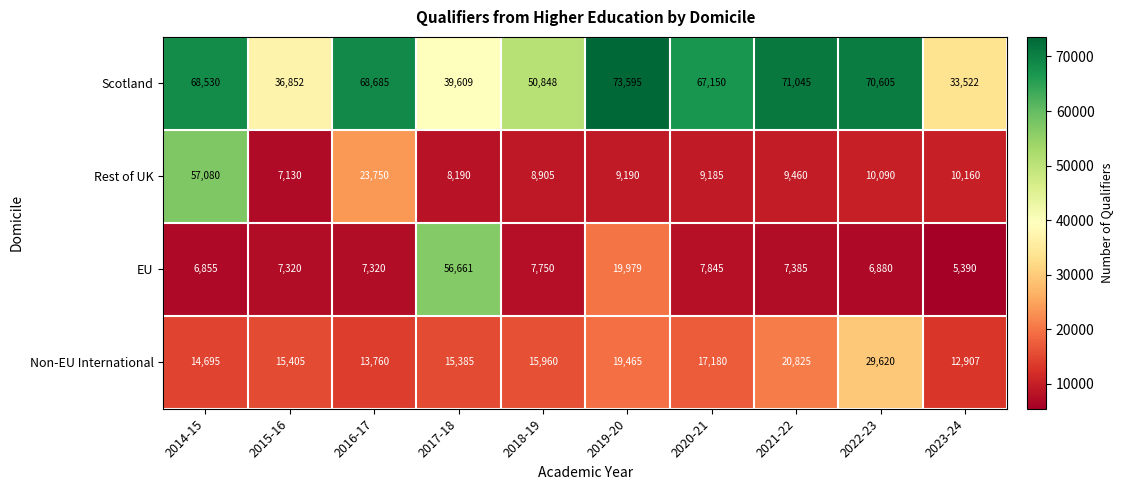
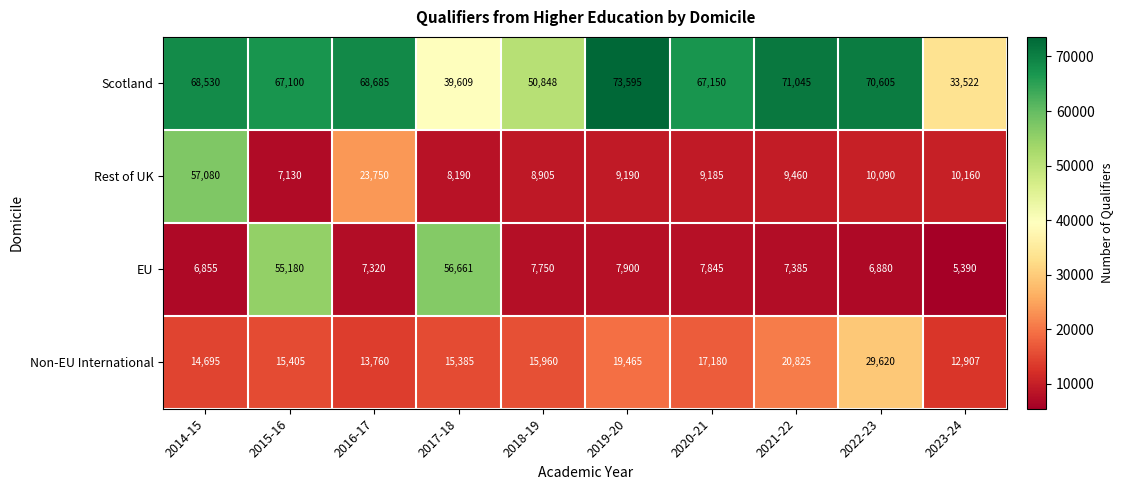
  {
    "Scotland": {
      "2014-15": "68,530",
-     "2015-16": "36,852",
+     "2015-16": "67,100",
      "2016-17": "68,685",
      "2017-18": "39,609",
      "2018-19": "50,848",
      "2019-20": "73,595",
      "2020-21": "67,150",
      "2021-22": "71,045",
      "2022-23": "70,605",
      "2023-24": "33,522"
    },
    "Rest of UK": {
      "2014-15": "57,080",
      "2015-16": "7,130",
      "2016-17": "23,750",
      "2017-18": "8,190",
      "2018-19": "8,905",
      "2019-20": "9,190",
      "2020-21": "9,185",
      "2021-22": "9,460",
      "2022-23": "10,090",
      "2023-24": "10,160"
    },
    "EU": {
      "2014-15": "6,855",
-     "2015-16": "7,320",
+     "2015-16": "55,180",
      "2016-17": "7,320",
      "2017-18": "56,661",
      "2018-19": "7,750",
-     "2019-20": "19,979",
+     "2019-20": "7,900",
      "2020-21": "7,845",
      "2021-22": "7,385",
      "2022-23": "6,880",
      "2023-24": "5,390"
    },
    "Non-EU International": {
      "2014-15": "14,695",
      "2015-16": "15,405",
      "2016-17": "13,760",
      "2017-18": "15,385",
      "2018-19": "15,960",
      "2019-20": "19,465",
      "2020-21": "17,180",
      "2021-22": "20,825",
      "2022-23": "29,620",
      "2023-24": "12,907"
    }
  }
